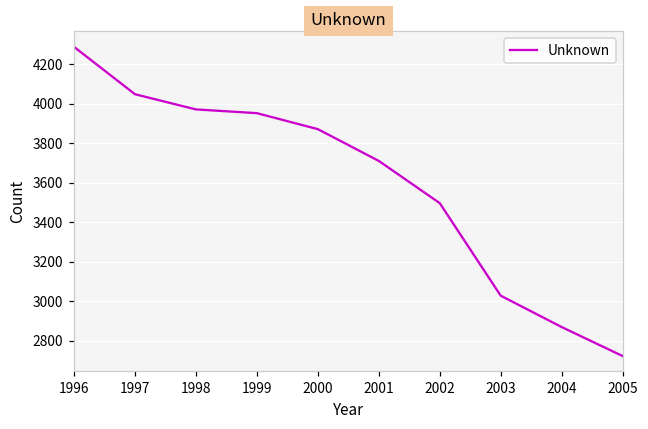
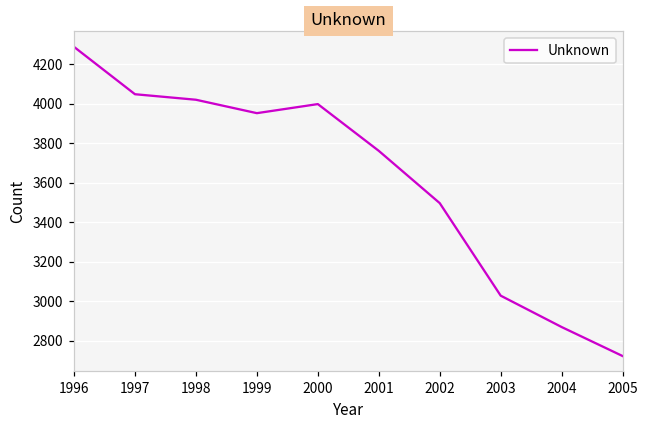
  {
    "1996": 4290,
    "1997": 4050,
-   "1998": 3970,
+   "1998": 4020,
    "1999": 3950,
-   "2000": 3870,
-   "2001": 3710,
+   "2000": 4000,
+   "2001": 3760,
    "2002": 3500,
    "2003": 3030,
    "2004": 2870,
    "2005": 2720
  }
